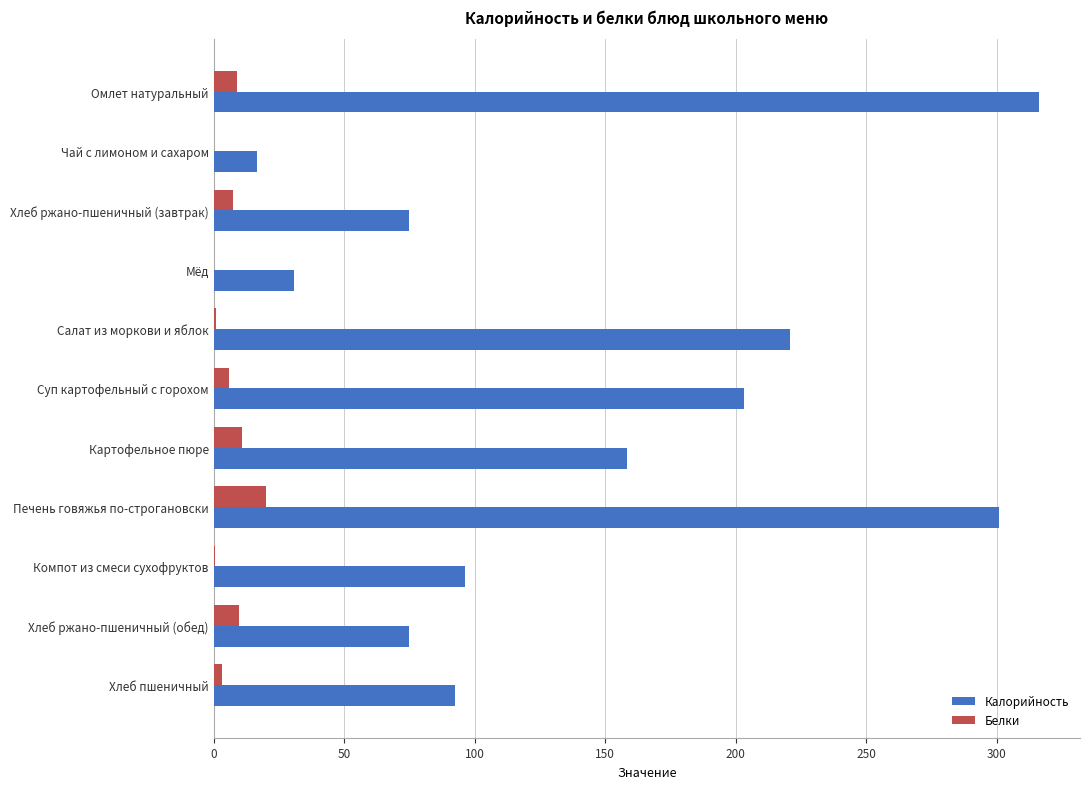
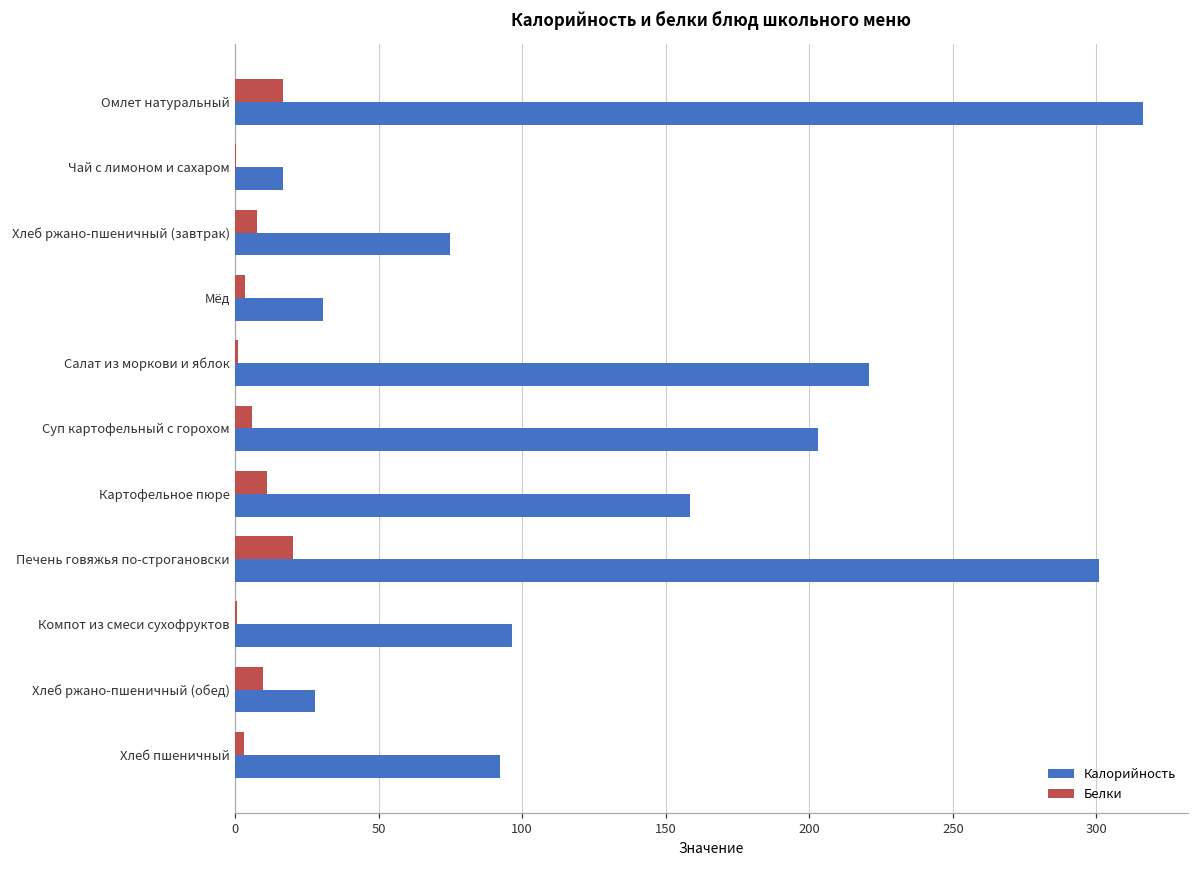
  {
    "Калорийность": {
      "Омлет натуральный": 316,
      "Чай с лимоном и сахаром": 17,
      "Хлеб ржано-пшеничный (завтрак)": 75,
      "Мёд": 31,
      "Салат из моркови и яблок": 221,
      "Суп картофельный с горохом": 203,
      "Картофельное пюре": 158,
      "Печень говяжья по-строгановски": 301,
      "Компот из смеси сухофруктов": 96,
-     "Хлеб ржано-пшеничный (обед)": 75,
+     "Хлеб ржано-пшеничный (обед)": 28,
      "Хлеб пшеничный": 92
    },
    "Белки": {
-     "Омлет натуральный": 9,
+     "Омлет натуральный": 17,
      "Хлеб ржано-пшеничный (завтрак)": 8,
-     "Мёд": 0,
+     "Мёд": 4,
      "Салат из моркови и яблок": 1,
      "Суп картофельный с горохом": 6,
      "Картофельное пюре": 11,
      "Печень говяжья по-строгановски": 20,
      "Хлеб ржано-пшеничный (обед)": 10,
      "Хлеб пшеничный": 3
    }
  }
